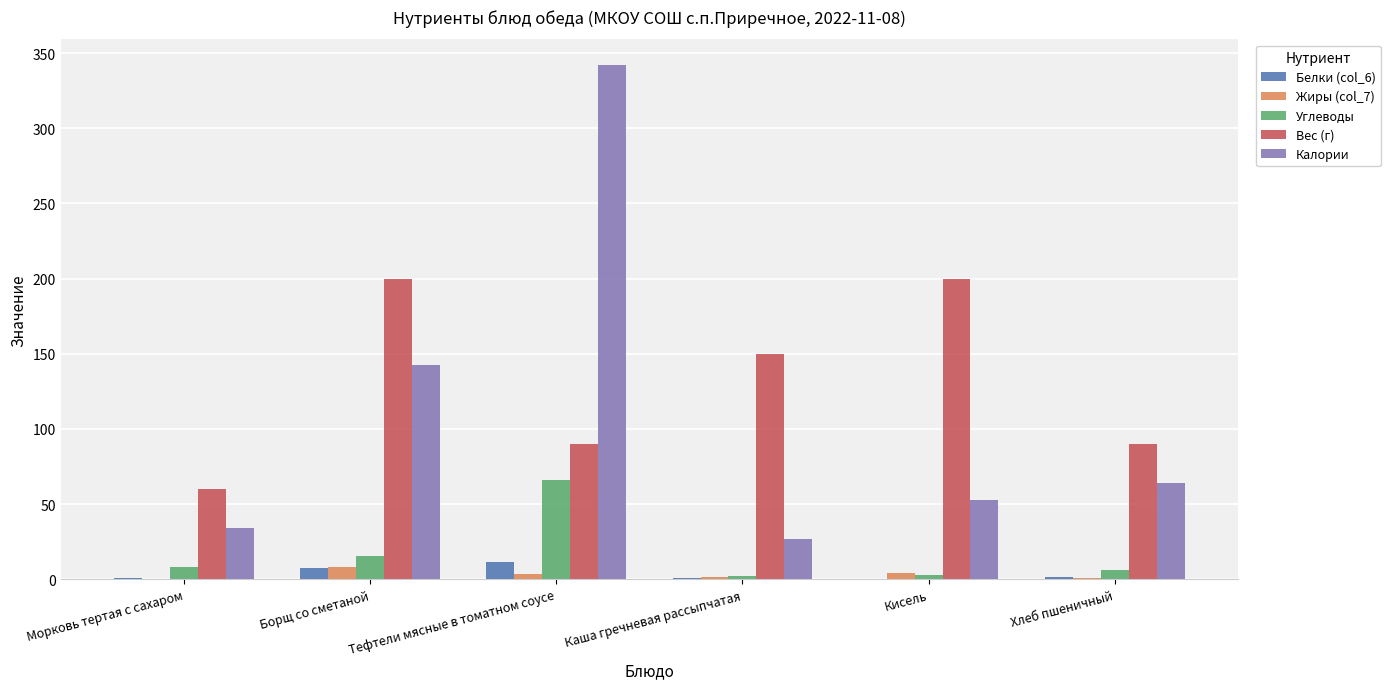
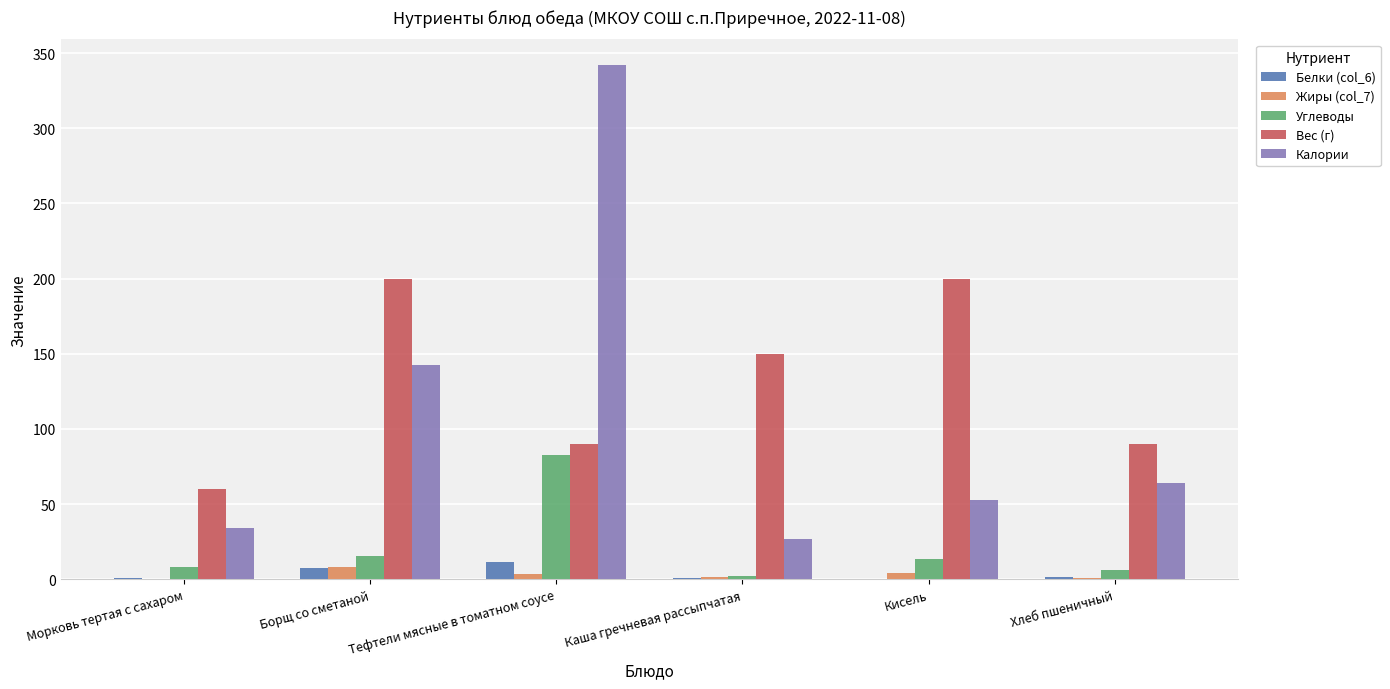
  {
    "Углеводы": {
      "Морковь тертая с сахаром": 8,
      "Борщ со сметаной": 15,
-     "Тефтели мясные в томатном соусе": 66,
+     "Тефтели мясные в томатном соусе": 83,
      "Каша гречневая рассыпчатая": 2,
-     "Кисель": 3,
+     "Кисель": 13,
      "Хлеб пшеничный": 6
    }
  }
